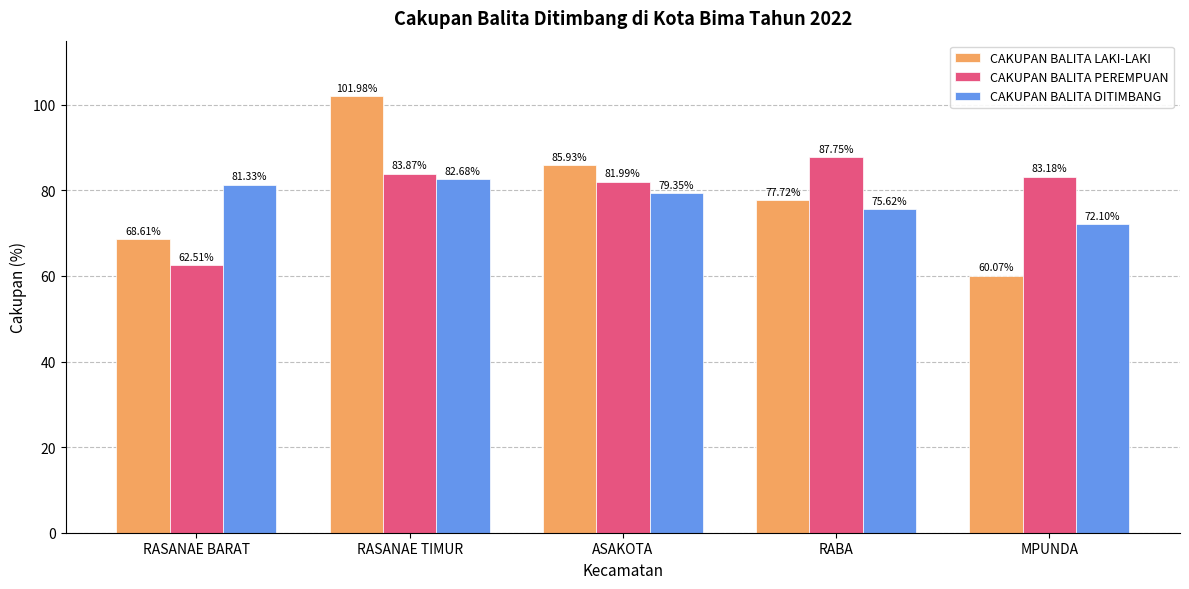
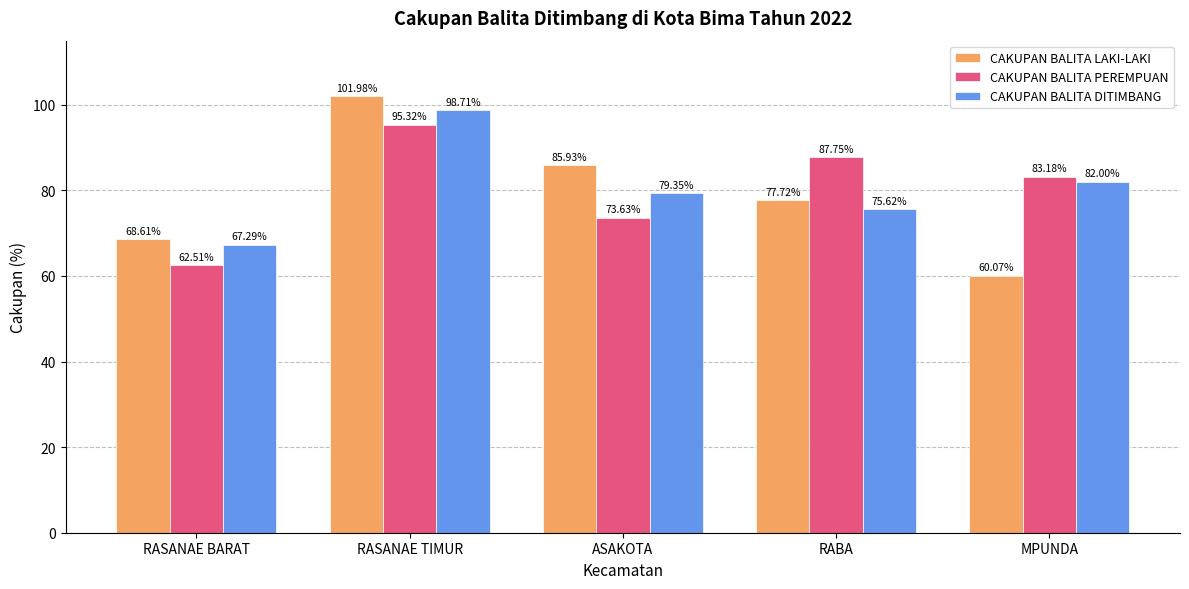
  {
    "CAKUPAN BALITA LAKI-LAKI": {
      "RASANAE BARAT": "68.61%",
      "RASANAE TIMUR": "101.98%",
      "ASAKOTA": "85.93%",
      "RABA": "77.72%",
      "MPUNDA": "60.07%"
    },
    "CAKUPAN BALITA PEREMPUAN": {
      "RASANAE BARAT": "62.51%",
-     "RASANAE TIMUR": "83.87%",
-     "ASAKOTA": "81.99%",
+     "RASANAE TIMUR": "95.32%",
+     "ASAKOTA": "73.63%",
      "RABA": "87.75%",
      "MPUNDA": "83.18%"
    },
    "CAKUPAN BALITA DITIMBANG": {
-     "RASANAE BARAT": "81.33%",
-     "RASANAE TIMUR": "82.68%",
+     "RASANAE BARAT": "67.29%",
+     "RASANAE TIMUR": "98.71%",
      "ASAKOTA": "79.35%",
      "RABA": "75.62%",
-     "MPUNDA": "72.10%"
+     "MPUNDA": "82.00%"
    }
  }
